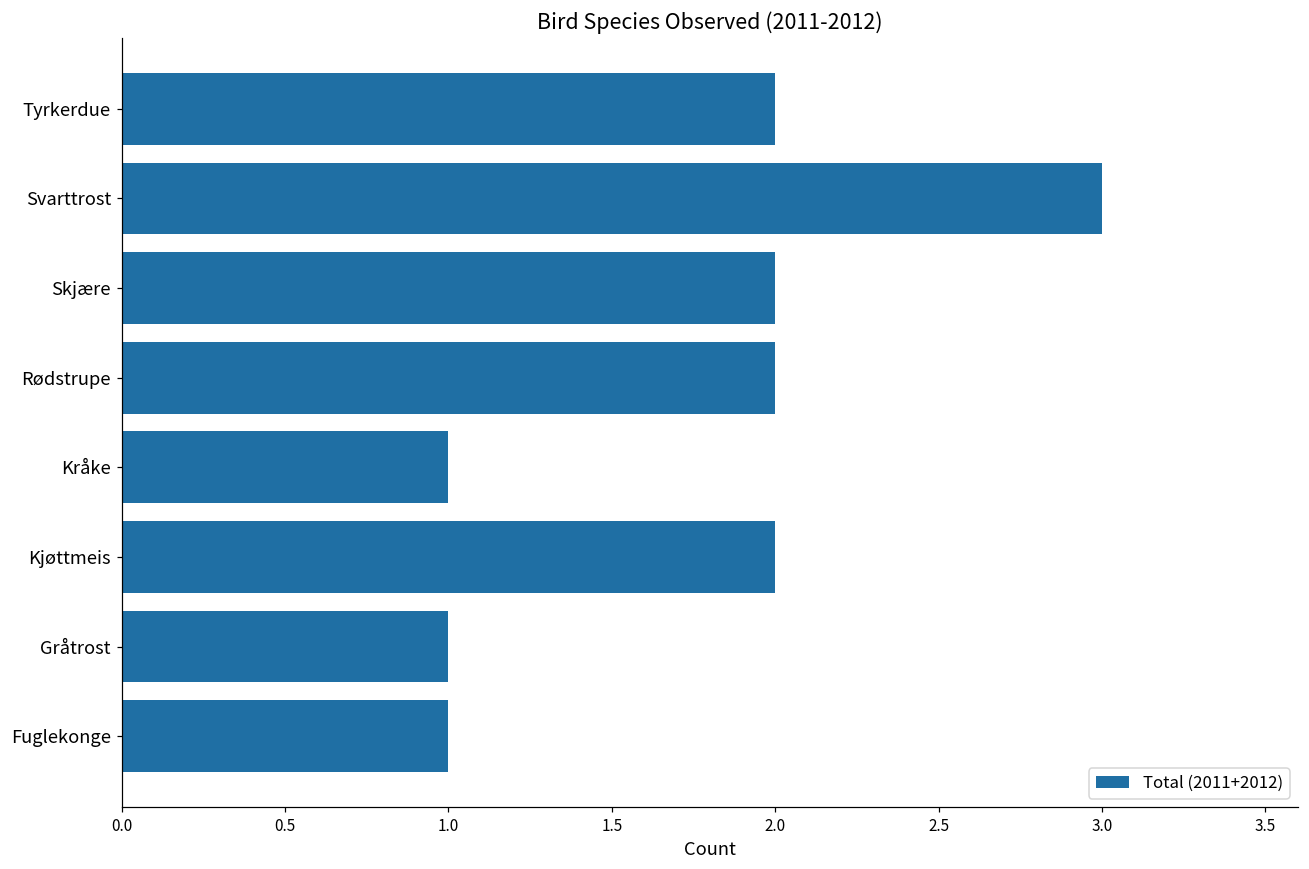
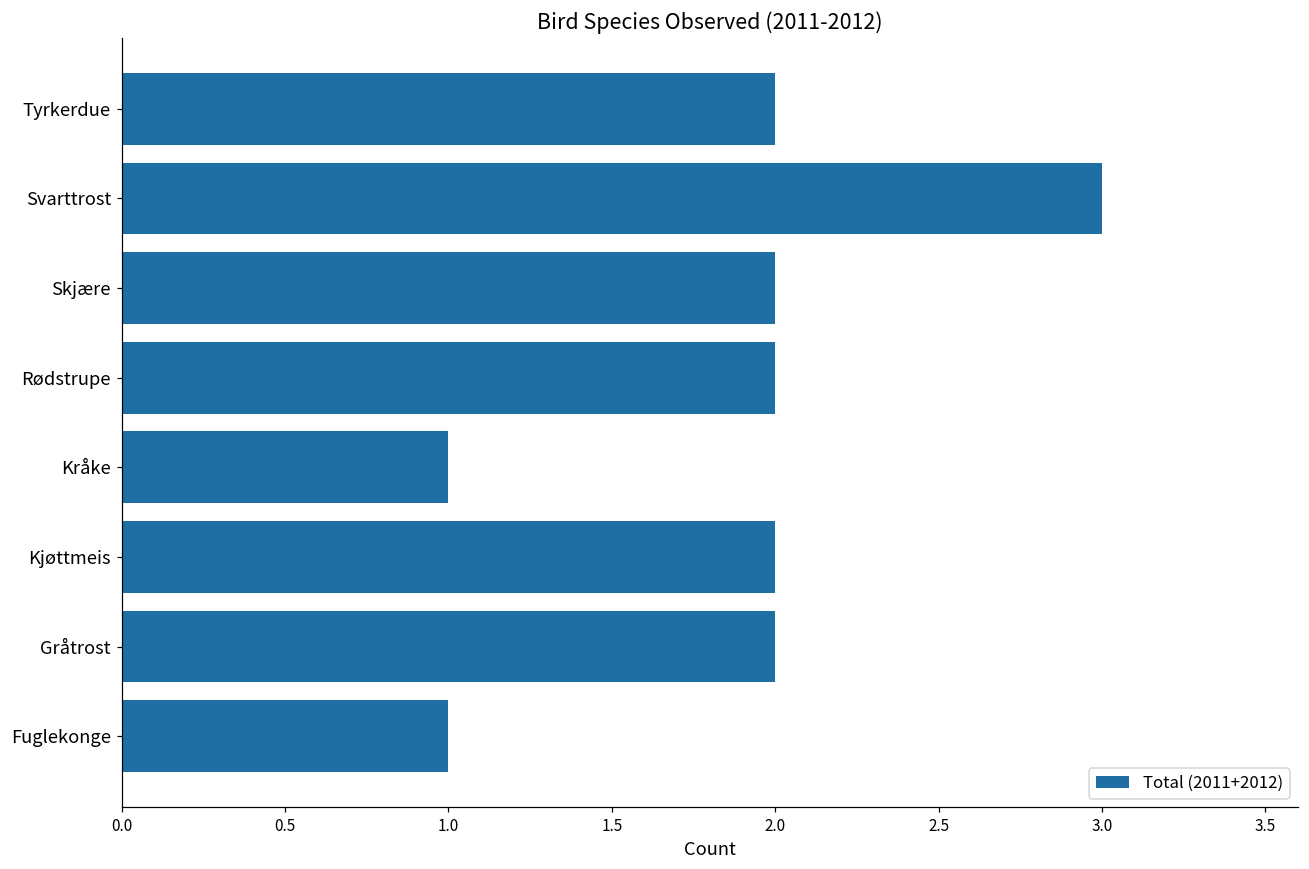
  {
    "Tyrkerdue": 2,
    "Svarttrost": 3,
    "Skjære": 2,
    "Rødstrupe": 2,
    "Kråke": 1,
    "Kjøttmeis": 2,
-   "Gråtrost": 1,
+   "Gråtrost": 2,
    "Fuglekonge": 1
  }
